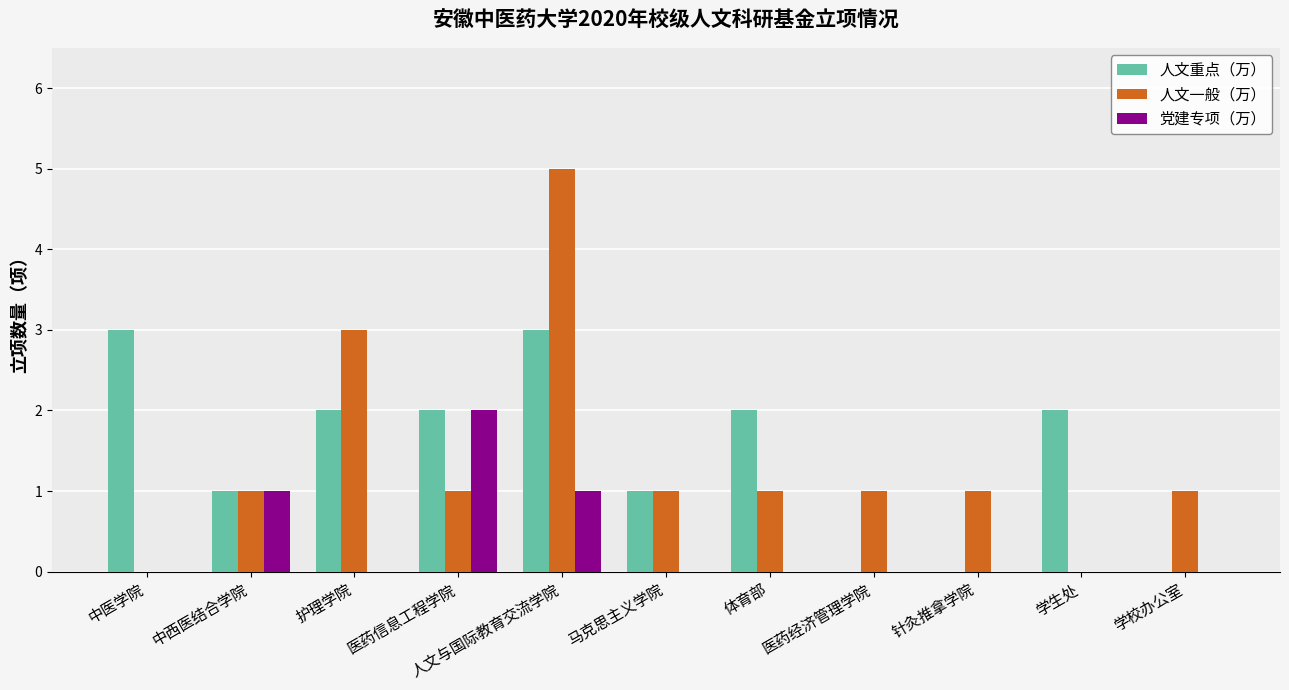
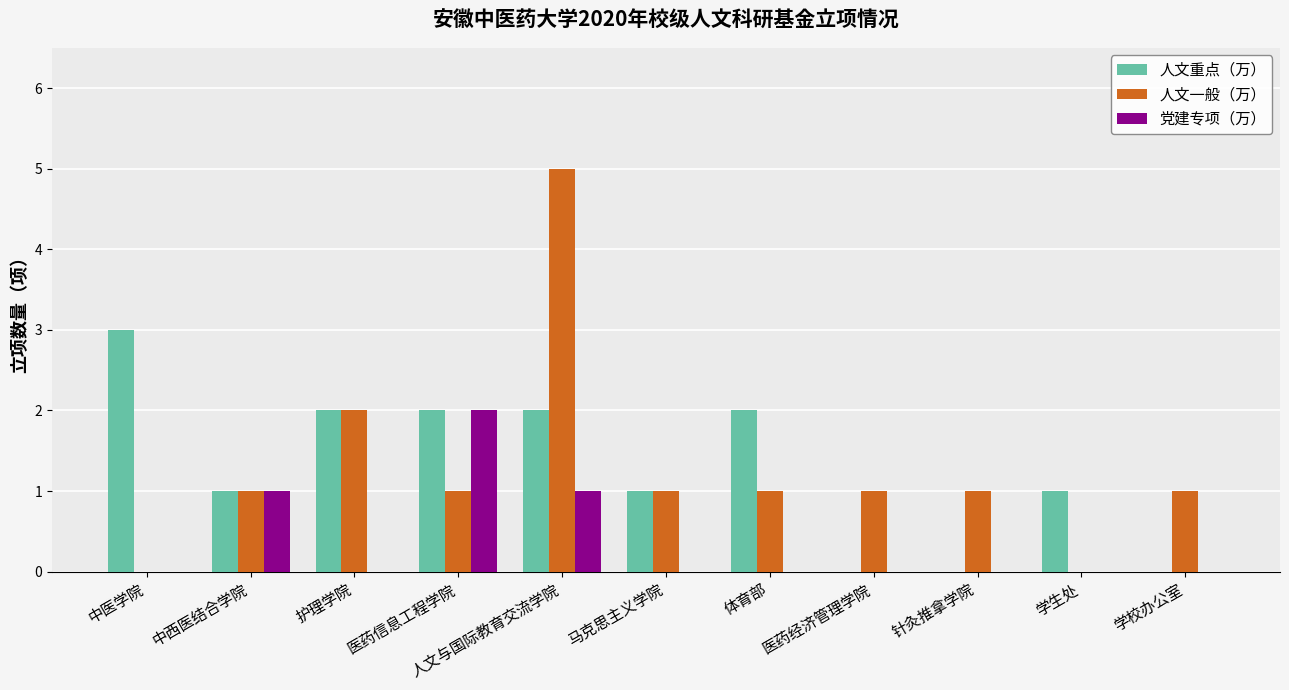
  {
    "人文重点（万）": {
      "中医学院": 3,
      "中西医结合学院": 1,
      "护理学院": 2,
      "医药信息工程学院": 2,
-     "人文与国际教育交流学院": 3,
+     "人文与国际教育交流学院": 2,
      "马克思主义学院": 1,
      "体育部": 2,
      "医药经济管理学院": 0,
      "针灸推拿学院": 0,
-     "学生处": 2,
+     "学生处": 1,
      "学校办公室": 0
    },
    "人文一般（万）": {
      "中医学院": 0,
      "中西医结合学院": 1,
-     "护理学院": 3,
+     "护理学院": 2,
      "医药信息工程学院": 1,
      "人文与国际教育交流学院": 5,
      "马克思主义学院": 1,
      "体育部": 1,
      "医药经济管理学院": 1,
      "针灸推拿学院": 1,
      "学生处": 0,
      "学校办公室": 1
    },
    "党建专项（万）": {
      "中医学院": 0,
      "中西医结合学院": 1,
      "护理学院": 0,
      "医药信息工程学院": 2,
      "人文与国际教育交流学院": 1,
      "马克思主义学院": 0,
      "体育部": 0,
      "医药经济管理学院": 0,
      "针灸推拿学院": 0,
      "学生处": 0,
      "学校办公室": 0
    }
  }
